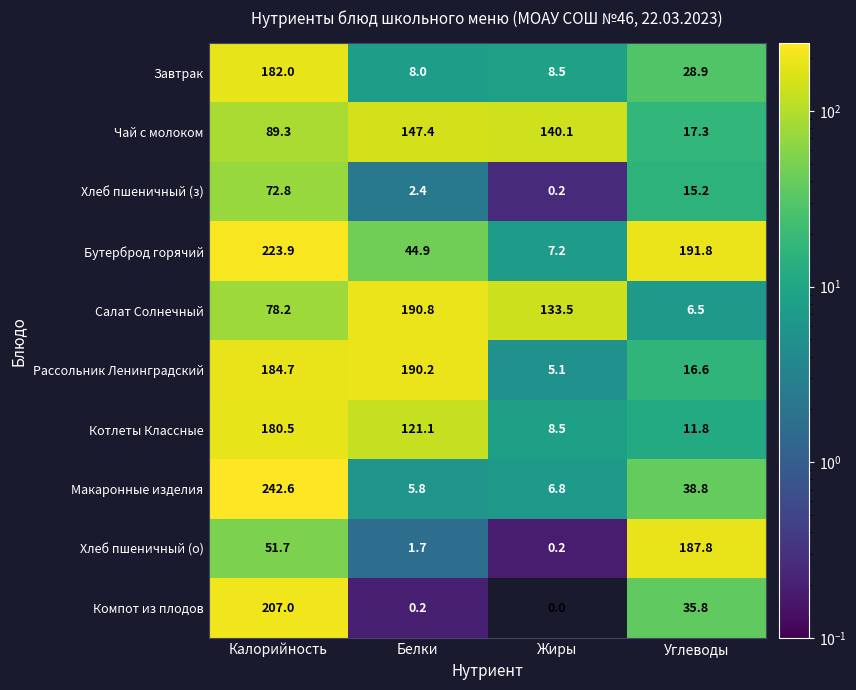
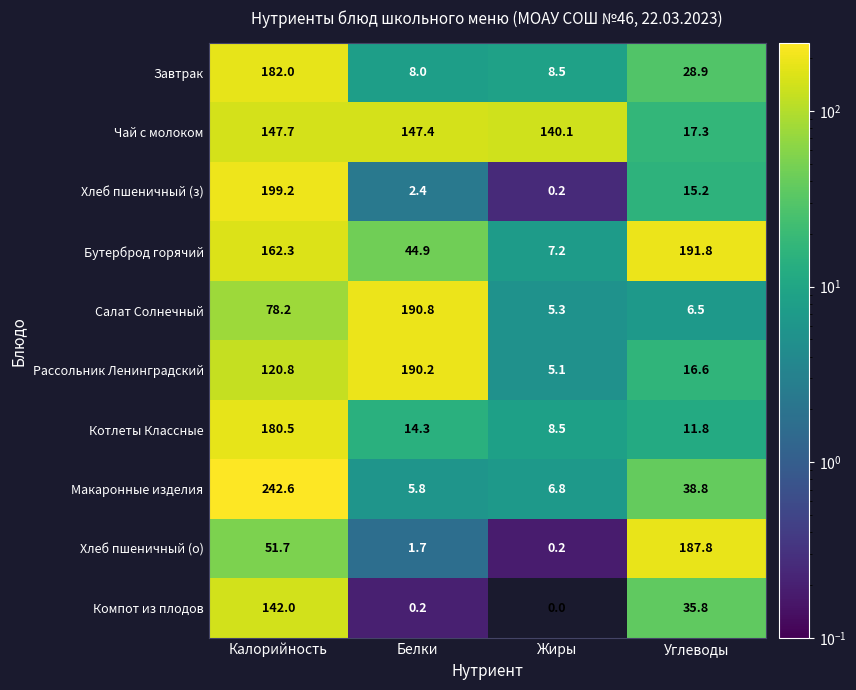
  {
    "Завтрак": {
      "Калорийность": 182.0,
      "Белки": 8.0,
      "Жиры": 8.5,
      "Углеводы": 28.9
    },
    "Чай с молоком": {
-     "Калорийность": 89.3,
+     "Калорийность": 147.7,
      "Белки": 147.4,
      "Жиры": 140.1,
      "Углеводы": 17.3
    },
    "Хлеб пшеничный (з)": {
-     "Калорийность": 72.8,
+     "Калорийность": 199.2,
      "Белки": 2.4,
      "Жиры": 0.2,
      "Углеводы": 15.2
    },
    "Бутерброд горячий": {
-     "Калорийность": 223.9,
+     "Калорийность": 162.3,
      "Белки": 44.9,
      "Жиры": 7.2,
      "Углеводы": 191.8
    },
    "Салат Солнечный": {
      "Калорийность": 78.2,
      "Белки": 190.8,
-     "Жиры": 133.5,
+     "Жиры": 5.3,
      "Углеводы": 6.5
    },
    "Рассольник Ленинградский": {
-     "Калорийность": 184.7,
+     "Калорийность": 120.8,
      "Белки": 190.2,
      "Жиры": 5.1,
      "Углеводы": 16.6
    },
    "Котлеты Классные": {
      "Калорийность": 180.5,
-     "Белки": 121.1,
+     "Белки": 14.3,
      "Жиры": 8.5,
      "Углеводы": 11.8
    },
    "Макаронные изделия": {
      "Калорийность": 242.6,
      "Белки": 5.8,
      "Жиры": 6.8,
      "Углеводы": 38.8
    },
    "Хлеб пшеничный (о)": {
      "Калорийность": 51.7,
      "Белки": 1.7,
      "Жиры": 0.2,
      "Углеводы": 187.8
    },
    "Компот из плодов": {
-     "Калорийность": 207.0,
+     "Калорийность": 142.0,
      "Белки": 0.2,
      "Углеводы": 35.8
    }
  }
